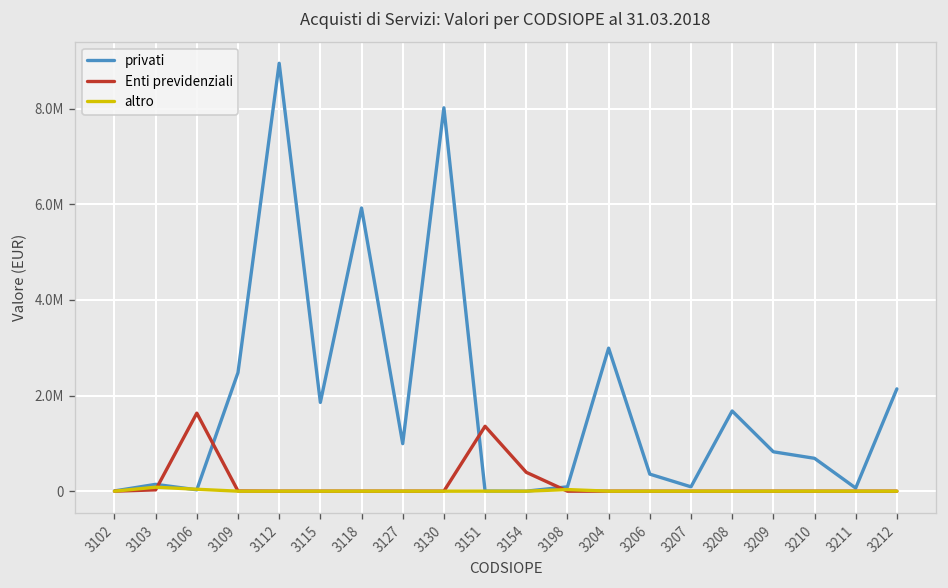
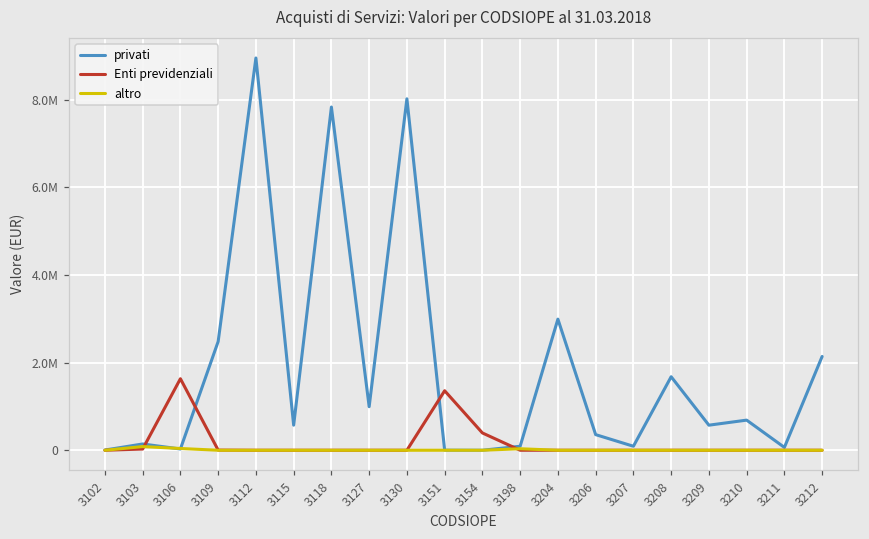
  {
    "privati": {
      "3109": 2500000,
      "3112": 9000000,
-     "3115": 1900000,
-     "3118": 5900000,
+     "3115": 600000,
+     "3118": 7800000,
      "3127": 1000000,
      "3130": 8000000,
      "3204": 3000000,
      "3206": 400000,
      "3207": 100000,
      "3208": 1700000,
-     "3209": 800000,
+     "3209": 600000,
      "3210": 700000,
      "3211": 100000,
      "3212": 2100000
    },
    "Enti previdenziali": {
      "3106": 1600000,
      "3151": 1400000,
      "3154": 400000
    }
  }
